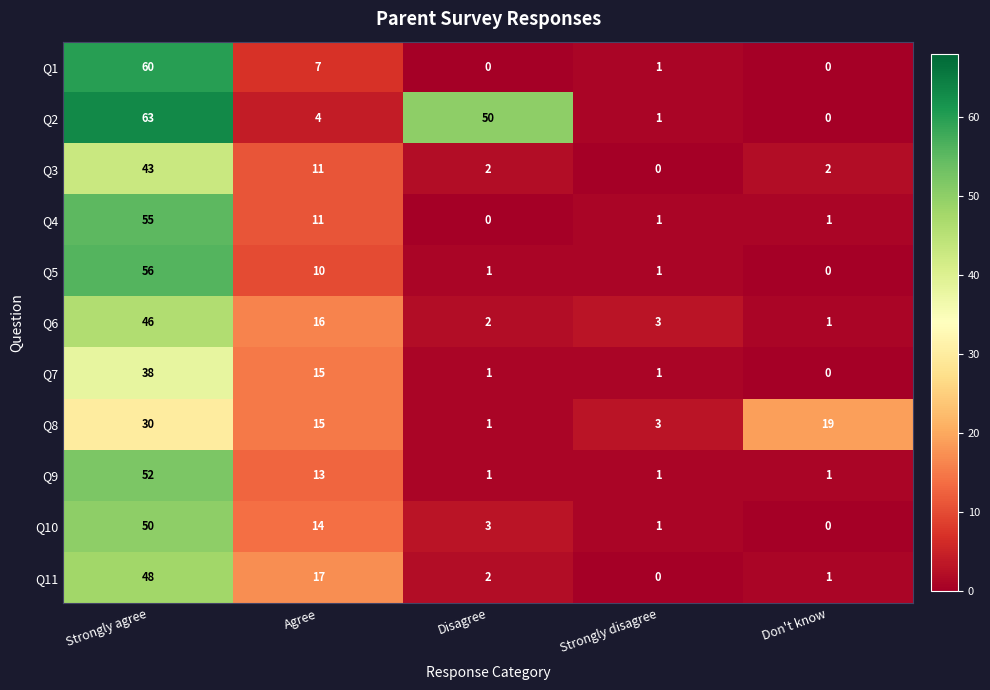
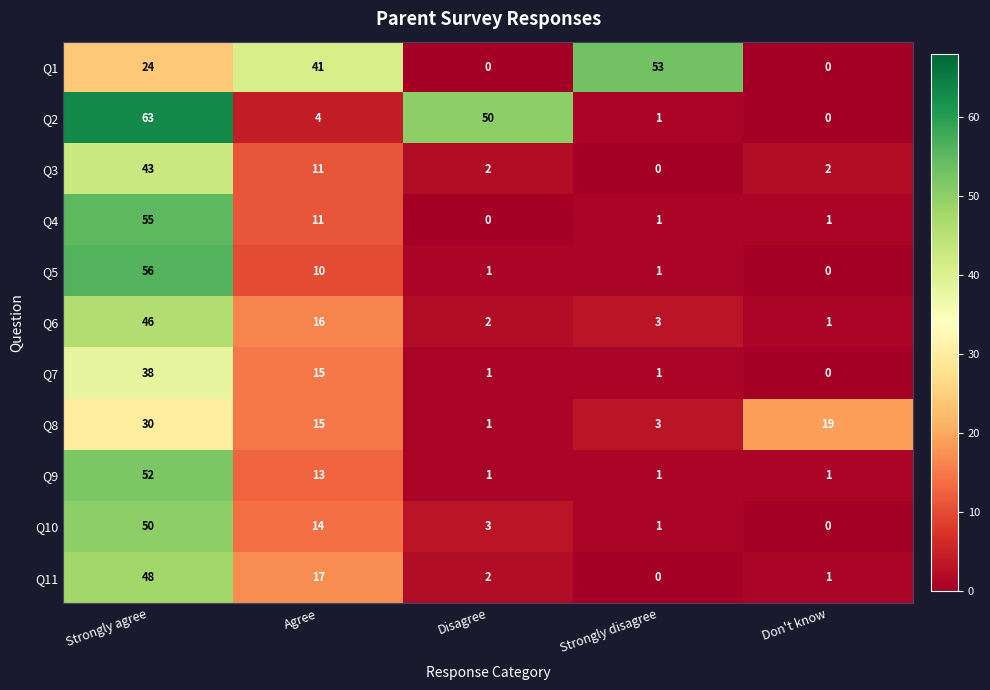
  {
    "Q1": {
-     "Strongly agree": 60,
-     "Agree": 7,
+     "Strongly agree": 24,
+     "Agree": 41,
      "Disagree": 0,
-     "Strongly disagree": 1,
+     "Strongly disagree": 53,
      "Don't know": 0
    },
    "Q2": {
      "Strongly agree": 63,
      "Agree": 4,
      "Disagree": 50,
      "Strongly disagree": 1,
      "Don't know": 0
    },
    "Q3": {
      "Strongly agree": 43,
      "Agree": 11,
      "Disagree": 2,
      "Strongly disagree": 0,
      "Don't know": 2
    },
    "Q4": {
      "Strongly agree": 55,
      "Agree": 11,
      "Disagree": 0,
      "Strongly disagree": 1,
      "Don't know": 1
    },
    "Q5": {
      "Strongly agree": 56,
      "Agree": 10,
      "Disagree": 1,
      "Strongly disagree": 1,
      "Don't know": 0
    },
    "Q6": {
      "Strongly agree": 46,
      "Agree": 16,
      "Disagree": 2,
      "Strongly disagree": 3,
      "Don't know": 1
    },
    "Q7": {
      "Strongly agree": 38,
      "Agree": 15,
      "Disagree": 1,
      "Strongly disagree": 1,
      "Don't know": 0
    },
    "Q8": {
      "Strongly agree": 30,
      "Agree": 15,
      "Disagree": 1,
      "Strongly disagree": 3,
      "Don't know": 19
    },
    "Q9": {
      "Strongly agree": 52,
      "Agree": 13,
      "Disagree": 1,
      "Strongly disagree": 1,
      "Don't know": 1
    },
    "Q10": {
      "Strongly agree": 50,
      "Agree": 14,
      "Disagree": 3,
      "Strongly disagree": 1,
      "Don't know": 0
    },
    "Q11": {
      "Strongly agree": 48,
      "Agree": 17,
      "Disagree": 2,
      "Strongly disagree": 0,
      "Don't know": 1
    }
  }
